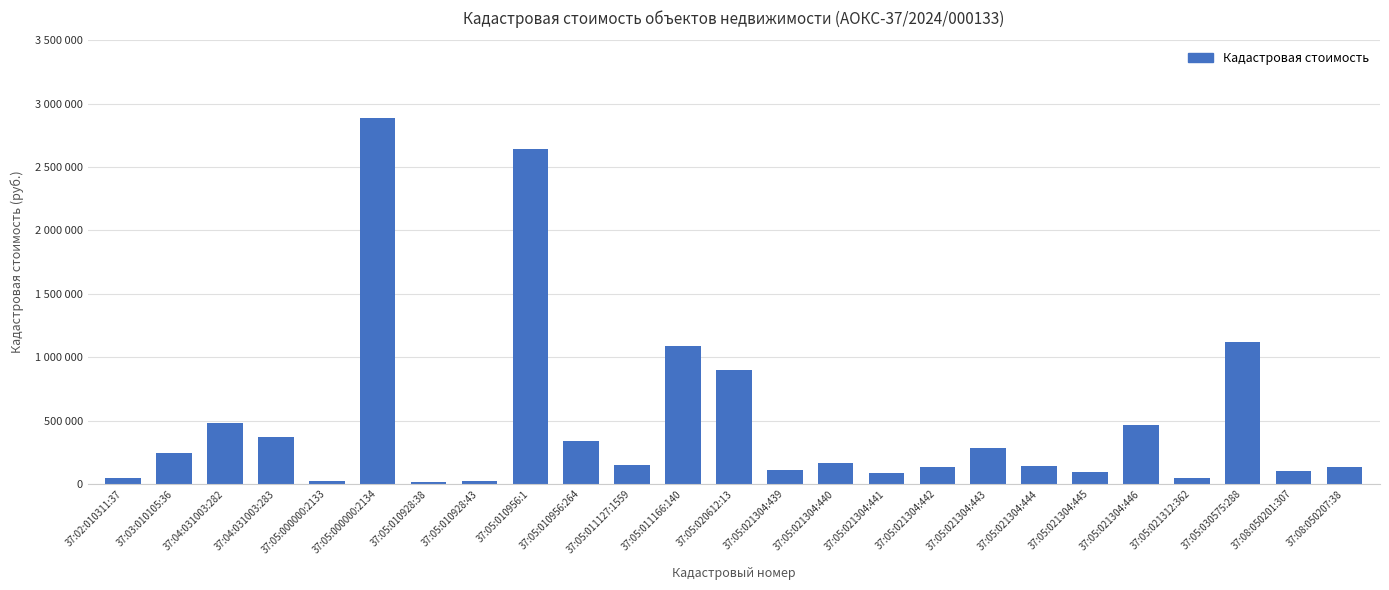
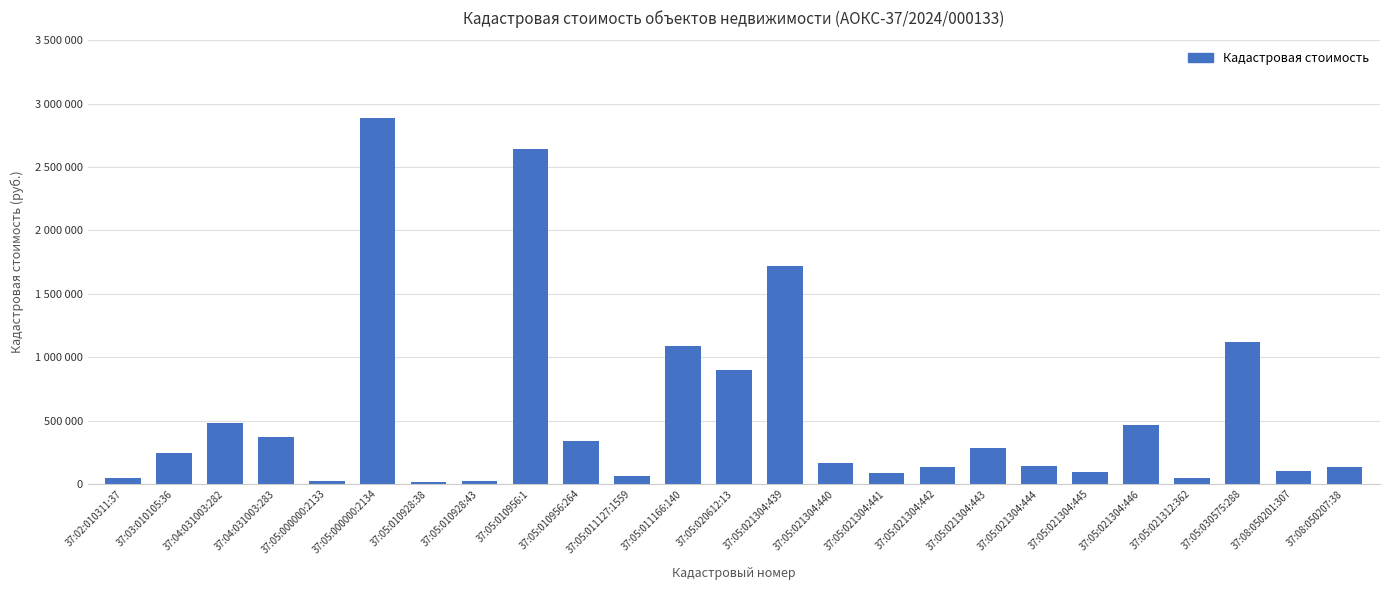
  {
    "37:02:010311:37": 50000,
    "37:03:010105:36": 240000,
    "37:04:031003:282": 480000,
    "37:04:031003:283": 370000,
    "37:05:000000:2133": 20000,
    "37:05:000000:2134": 2880000,
    "37:05:010928:43": 20000,
    "37:05:010956:1": 2640000,
    "37:05:010956:264": 340000,
-   "37:05:011127:1559": 150000,
+   "37:05:011127:1559": 70000,
    "37:05:011166:140": 1090000,
    "37:05:020612:13": 900000,
-   "37:05:021304:439": 110000,
+   "37:05:021304:439": 1720000,
    "37:05:021304:440": 170000,
    "37:05:021304:441": 80000,
    "37:05:021304:442": 130000,
    "37:05:021304:443": 280000,
    "37:05:021304:444": 140000,
    "37:05:021304:445": 90000,
    "37:05:021304:446": 460000,
    "37:05:021312:362": 50000,
    "37:05:030575:288": 1120000,
    "37:08:050201:307": 100000,
    "37:08:050207:38": 130000
  }
